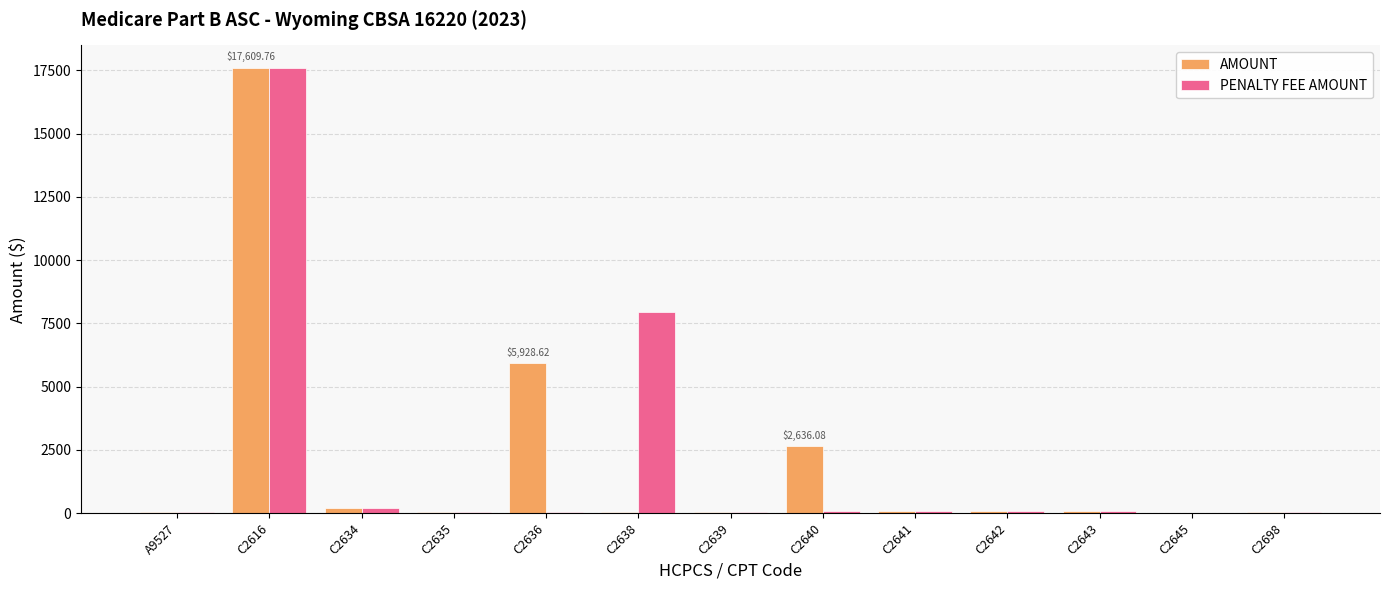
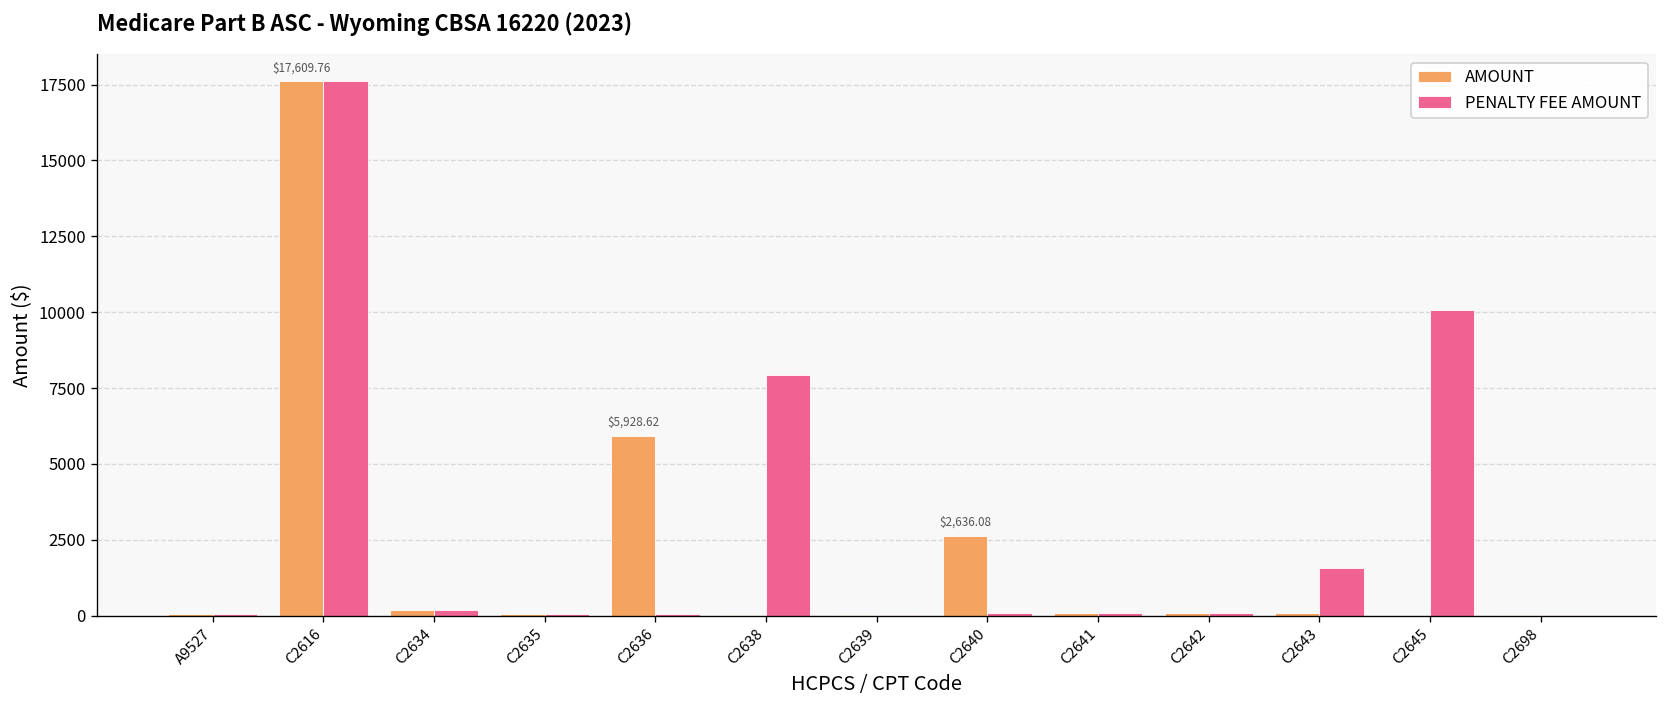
  {
    "AMOUNT": {
      "C2616": "$17,609.76",
      "C2636": "$5,928.62",
      "C2640": "$2,636.08"
    },
    "PENALTY FEE AMOUNT": {
      "C2634": "200",
      "C2638": "7900",
-     "C2643": "100",
-     "C2645": "0"
+     "C2643": "1600",
+     "C2645": "10100"
    }
  }
